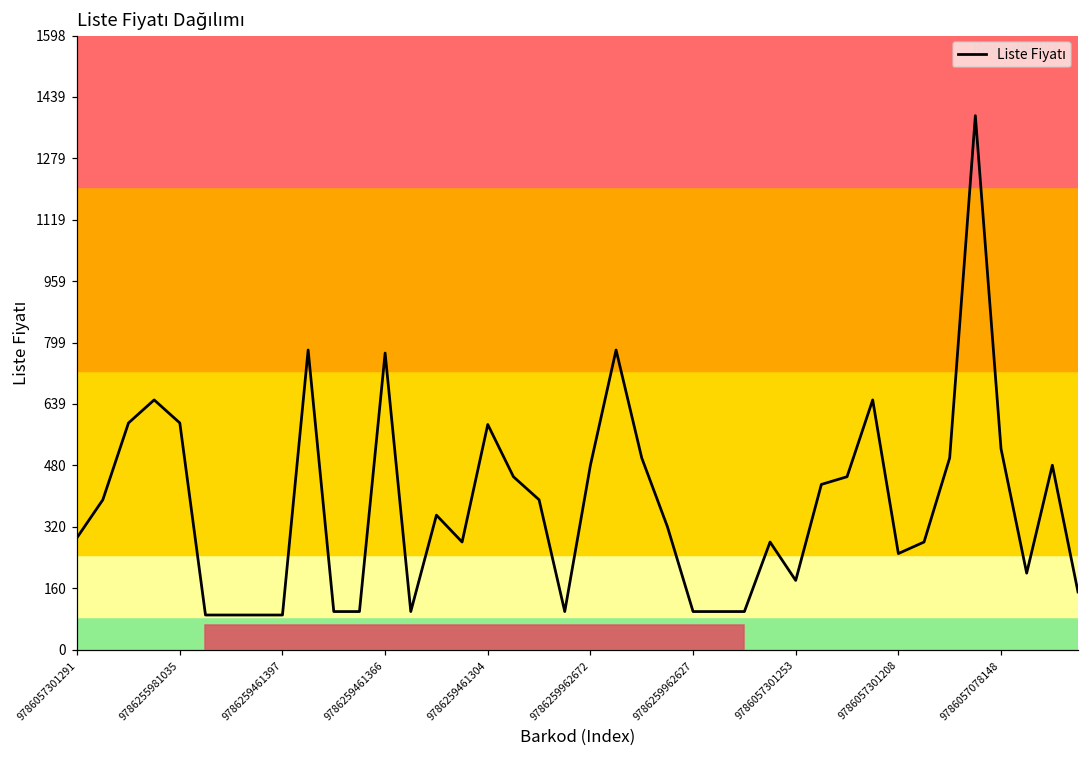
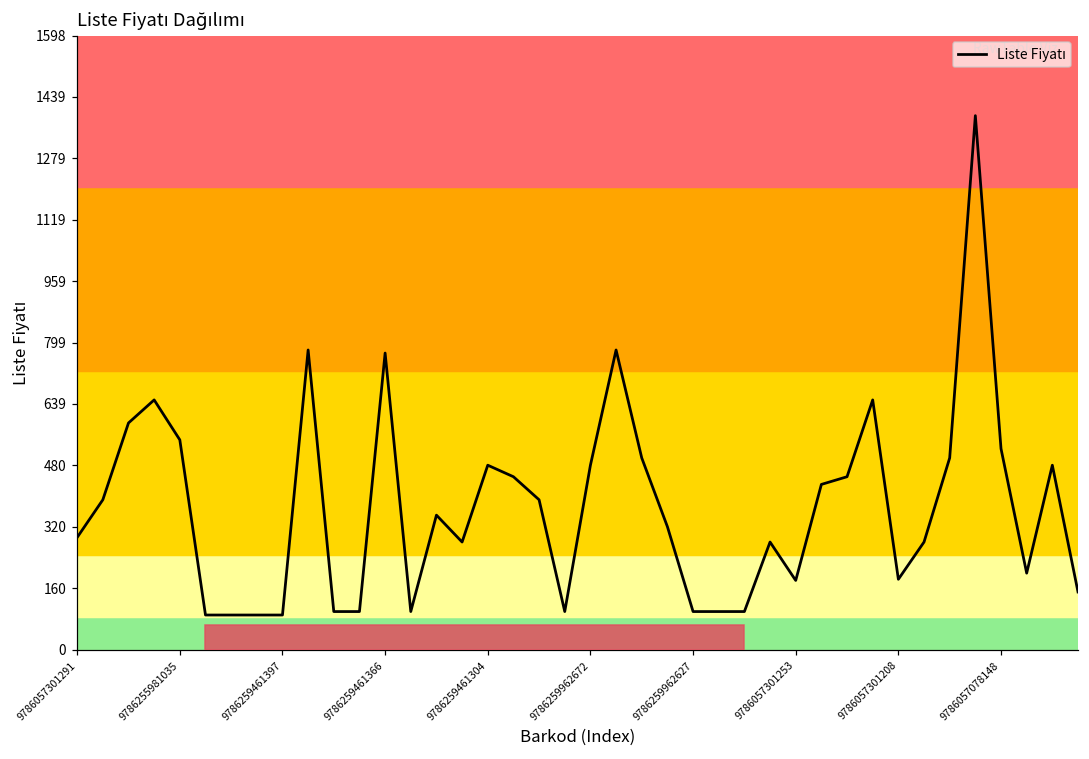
  {
    "9786057301291": 290,
-   "9786255981035": 590,
+   "9786255981035": 550,
    "9786259461397": 90,
    "9786259461366": 770,
-   "9786259461304": 590,
+   "9786259461304": 480,
    "9786259962672": 480,
    "9786259962627": 100,
    "9786057301253": 180,
-   "9786057301208": 250,
+   "9786057301208": 180,
    "9786057078148": 520
  }
